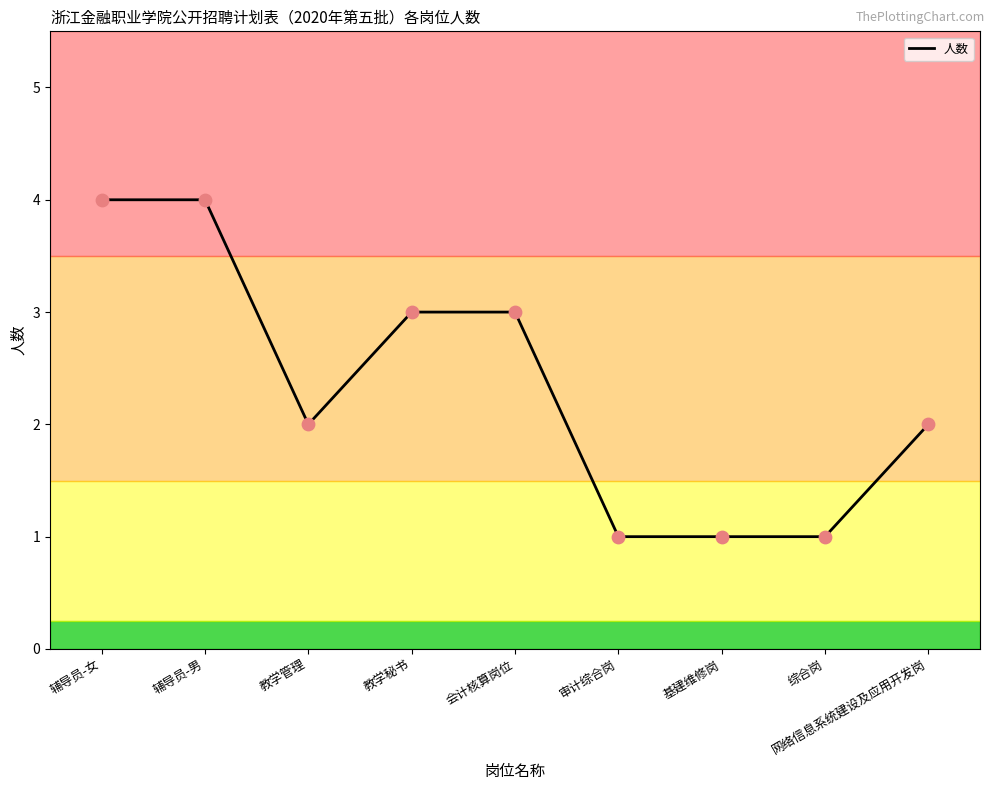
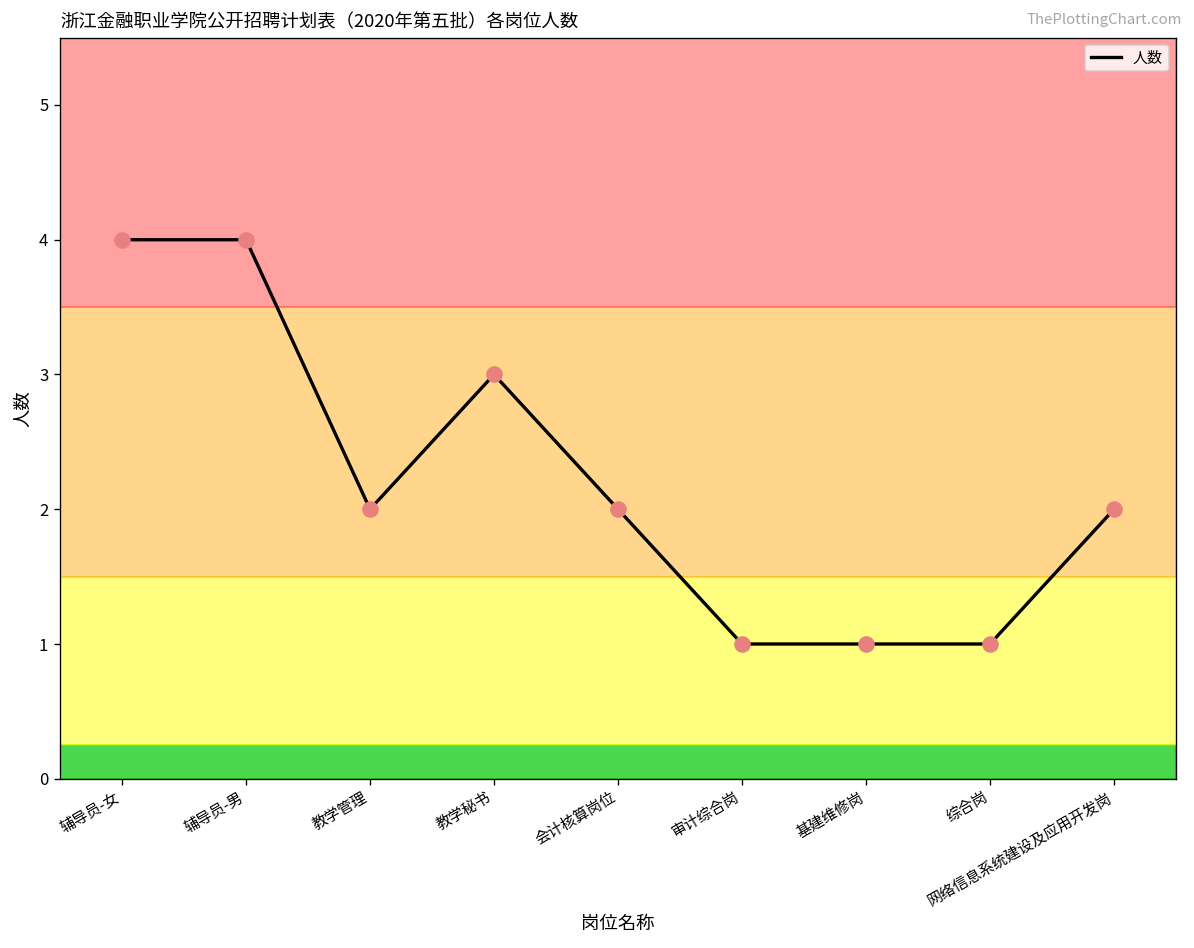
  {
    "辅导员-女": 4,
    "辅导员-男": 4,
    "教学管理": 2,
    "教学秘书": 3,
-   "会计核算岗位": 3,
+   "会计核算岗位": 2,
    "审计综合岗": 1,
    "基建维修岗": 1,
    "综合岗": 1,
    "网络信息系统建设及应用开发岗": 2
  }
